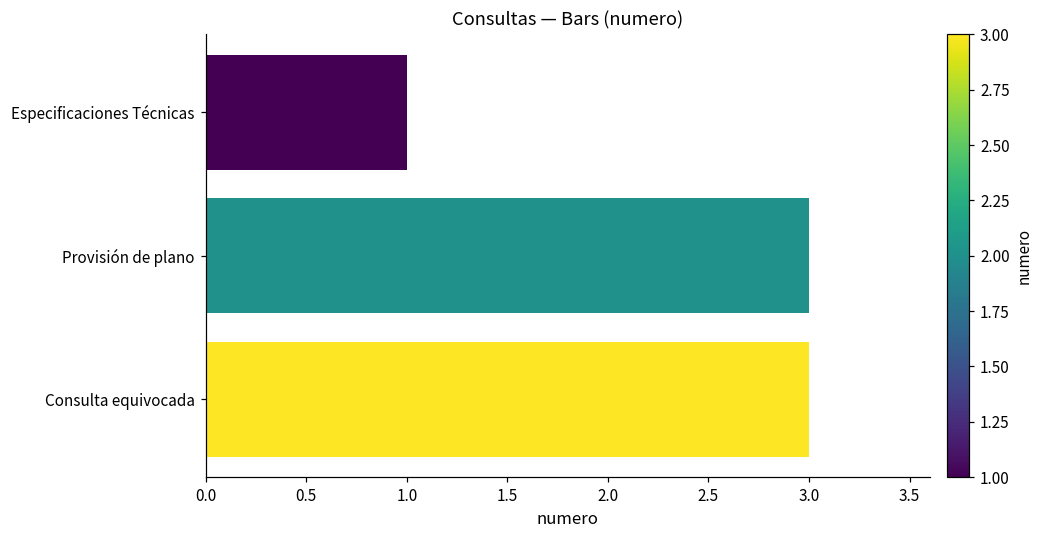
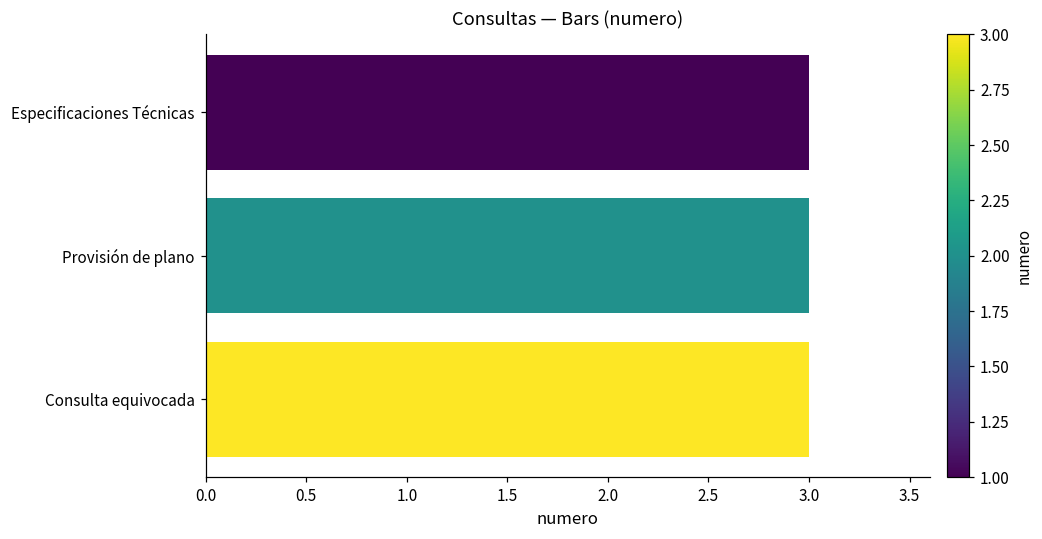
  {
-   "Especificaciones Técnicas": 1,
+   "Especificaciones Técnicas": 3,
    "Provisión de plano": 3,
    "Consulta equivocada": 3
  }
